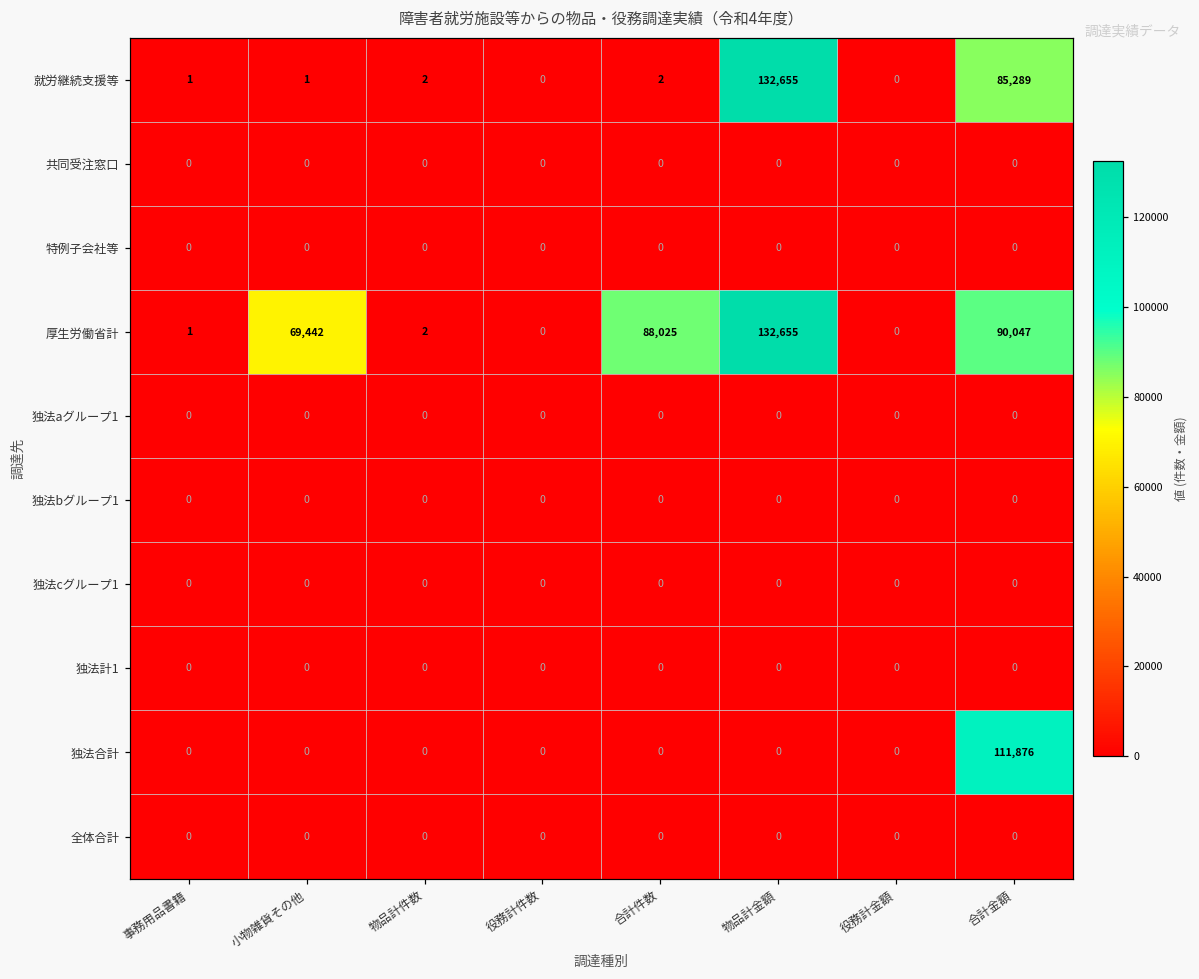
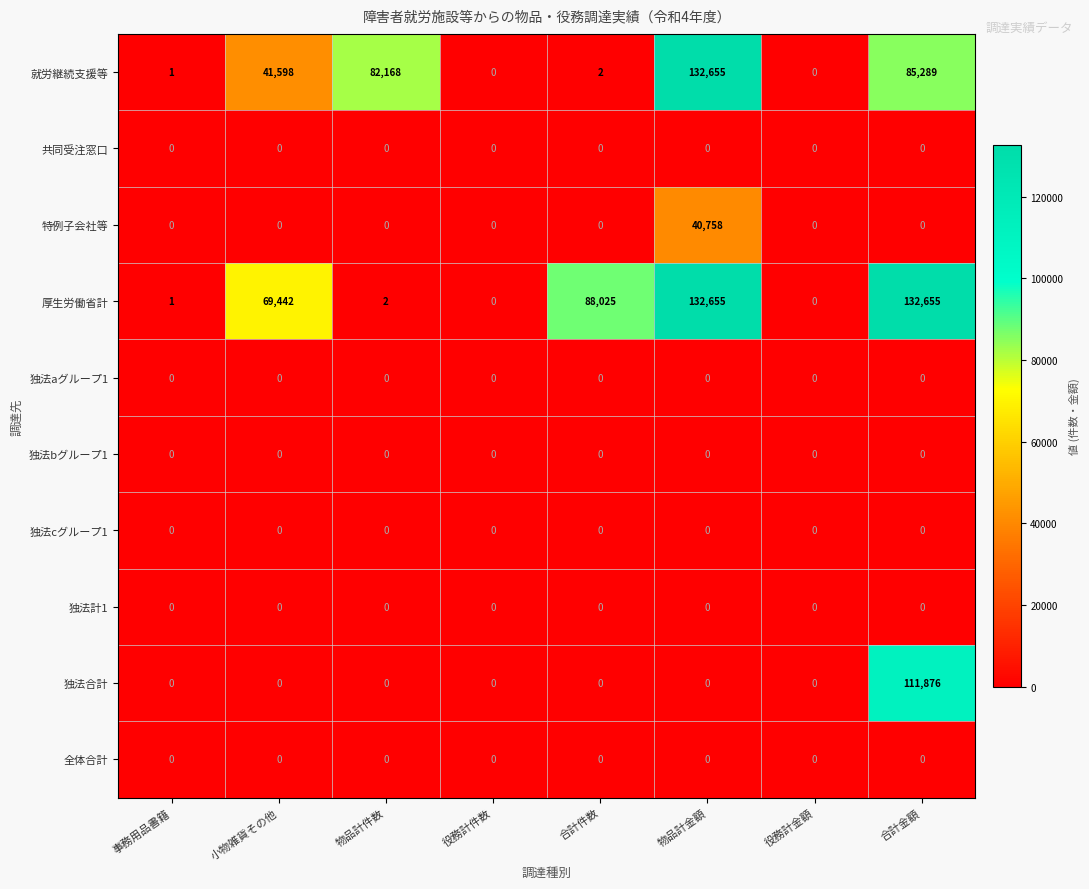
  {
    "就労継続支援等": {
      "事務用品書籍": "1",
-     "小物雑貨その他": "1",
-     "物品計件数": "2",
+     "小物雑貨その他": "41,598",
+     "物品計件数": "82,168",
      "役務計件数": "0",
      "合計件数": "2",
      "物品計金額": "132,655",
      "役務計金額": "0",
      "合計金額": "85,289"
    },
    "共同受注窓口": {
      "事務用品書籍": "0",
      "小物雑貨その他": "0",
      "物品計件数": "0",
      "役務計件数": "0",
      "合計件数": "0",
      "物品計金額": "0",
      "役務計金額": "0",
      "合計金額": "0"
    },
    "特例子会社等": {
      "事務用品書籍": "0",
      "小物雑貨その他": "0",
      "物品計件数": "0",
      "役務計件数": "0",
      "合計件数": "0",
-     "物品計金額": "0",
+     "物品計金額": "40,758",
      "役務計金額": "0",
      "合計金額": "0"
    },
    "厚生労働省計": {
      "事務用品書籍": "1",
      "小物雑貨その他": "69,442",
      "物品計件数": "2",
      "役務計件数": "0",
      "合計件数": "88,025",
      "物品計金額": "132,655",
      "役務計金額": "0",
-     "合計金額": "90,047"
+     "合計金額": "132,655"
    },
    "独法aグループ1": {
      "事務用品書籍": "0",
      "小物雑貨その他": "0",
      "物品計件数": "0",
      "役務計件数": "0",
      "合計件数": "0",
      "物品計金額": "0",
      "役務計金額": "0",
      "合計金額": "0"
    },
    "独法bグループ1": {
      "事務用品書籍": "0",
      "小物雑貨その他": "0",
      "物品計件数": "0",
      "役務計件数": "0",
      "合計件数": "0",
      "物品計金額": "0",
      "役務計金額": "0",
      "合計金額": "0"
    },
    "独法cグループ1": {
      "事務用品書籍": "0",
      "小物雑貨その他": "0",
      "物品計件数": "0",
      "役務計件数": "0",
      "合計件数": "0",
      "物品計金額": "0",
      "役務計金額": "0",
      "合計金額": "0"
    },
    "独法計1": {
      "事務用品書籍": "0",
      "小物雑貨その他": "0",
      "物品計件数": "0",
      "役務計件数": "0",
      "合計件数": "0",
      "物品計金額": "0",
      "役務計金額": "0",
      "合計金額": "0"
    },
    "独法合計": {
      "事務用品書籍": "0",
      "小物雑貨その他": "0",
      "物品計件数": "0",
      "役務計件数": "0",
      "合計件数": "0",
      "物品計金額": "0",
      "役務計金額": "0",
      "合計金額": "111,876"
    },
    "全体合計": {
      "事務用品書籍": "0",
      "小物雑貨その他": "0",
      "物品計件数": "0",
      "役務計件数": "0",
      "合計件数": "0",
      "物品計金額": "0",
      "役務計金額": "0",
      "合計金額": "0"
    }
  }
